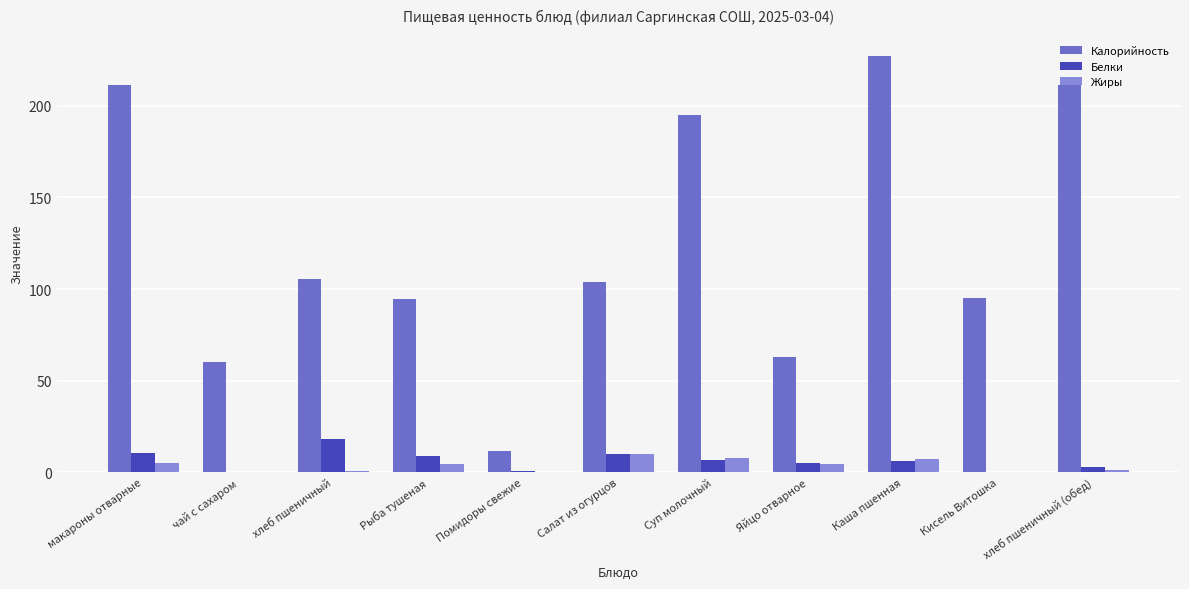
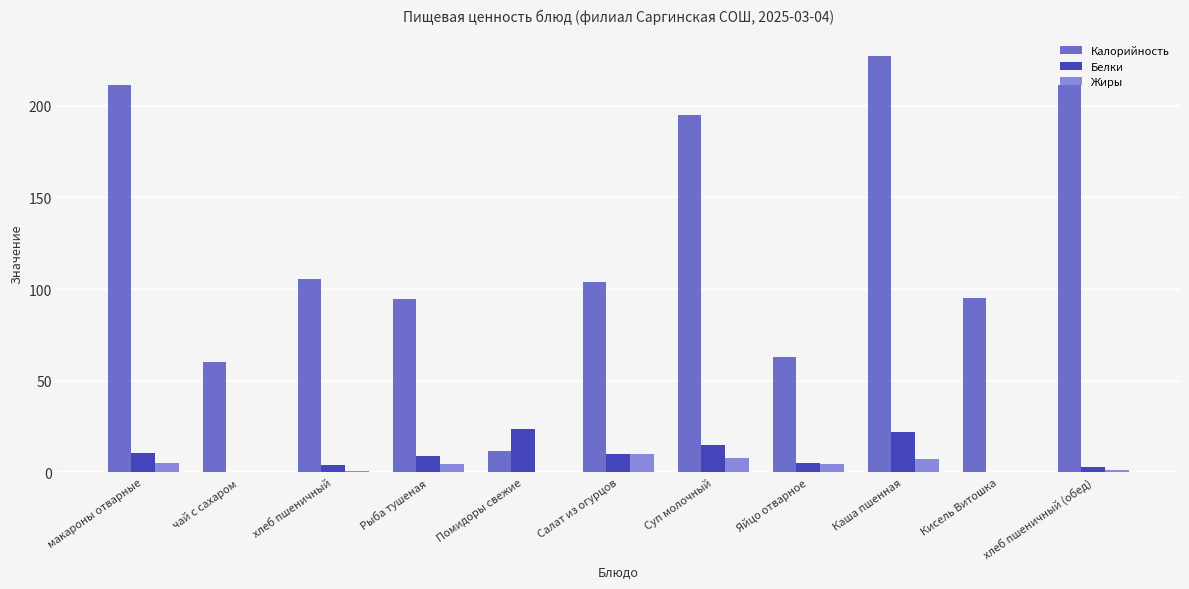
  {
    "Белки": {
      "макароны отварные": 11,
      "чай с сахаром": 0,
-     "хлеб пшеничный": 18,
+     "хлеб пшеничный": 4,
      "Рыба тушеная": 9,
-     "Помидоры свежие": 1,
+     "Помидоры свежие": 24,
      "Салат из огурцов": 10,
-     "Суп молочный": 7,
+     "Суп молочный": 15,
      "Яйцо отварное": 5,
-     "Каша пшенная": 6,
+     "Каша пшенная": 22,
      "Кисель Витошка": 0,
      "хлеб пшеничный (обед)": 3
    }
  }
